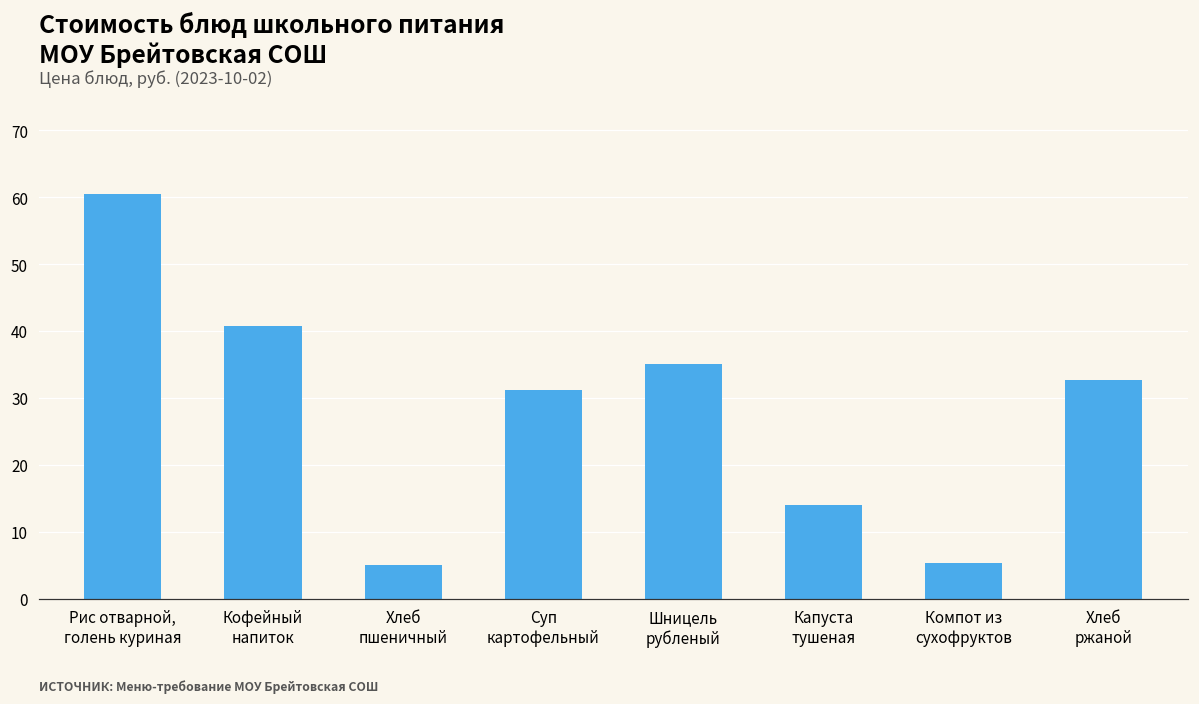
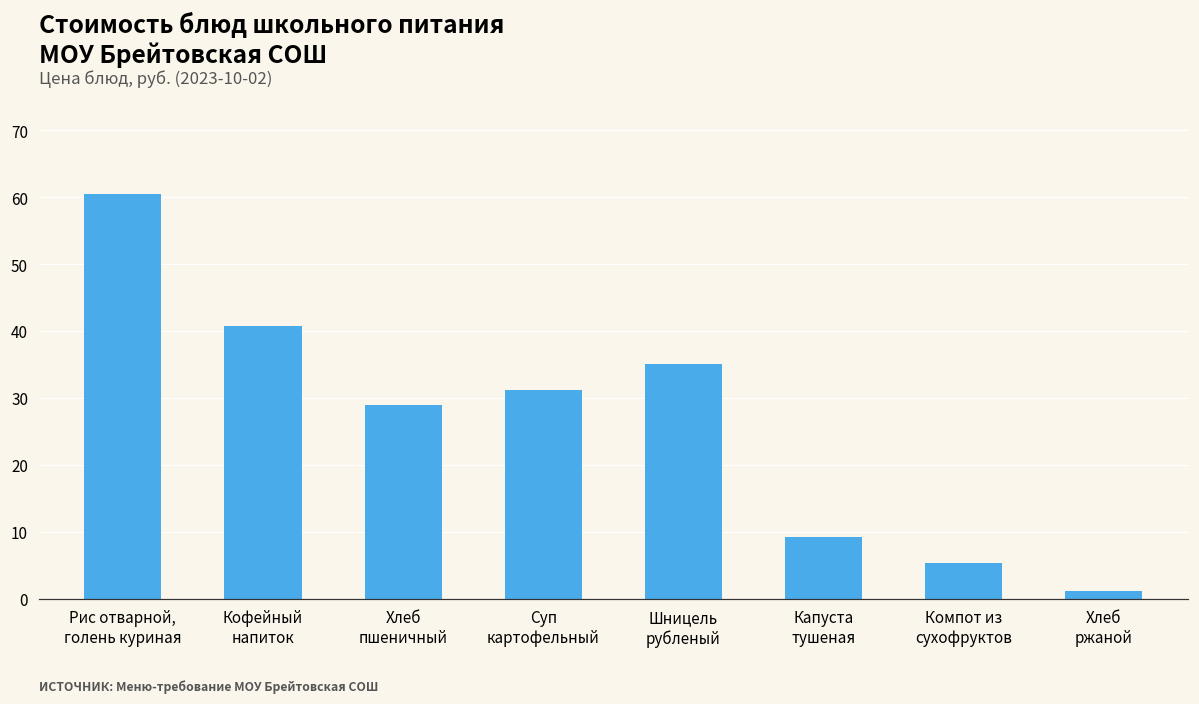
  {
    "Рис отварной, голень куриная": 61,
    "Кофейный напиток": 41,
-   "Хлеб пшеничный": 5,
+   "Хлеб пшеничный": 29,
    "Суп картофельный": 31,
    "Шницель рубленый": 35,
-   "Капуста тушеная": 14,
+   "Капуста тушеная": 9,
    "Компот из сухофруктов": 5,
-   "Хлеб ржаной": 33
+   "Хлеб ржаной": 1
  }
